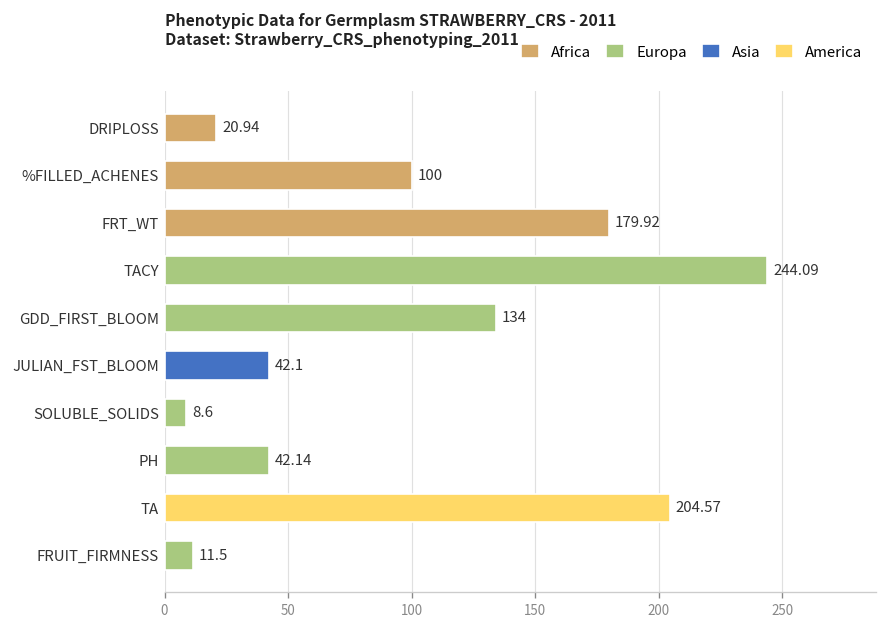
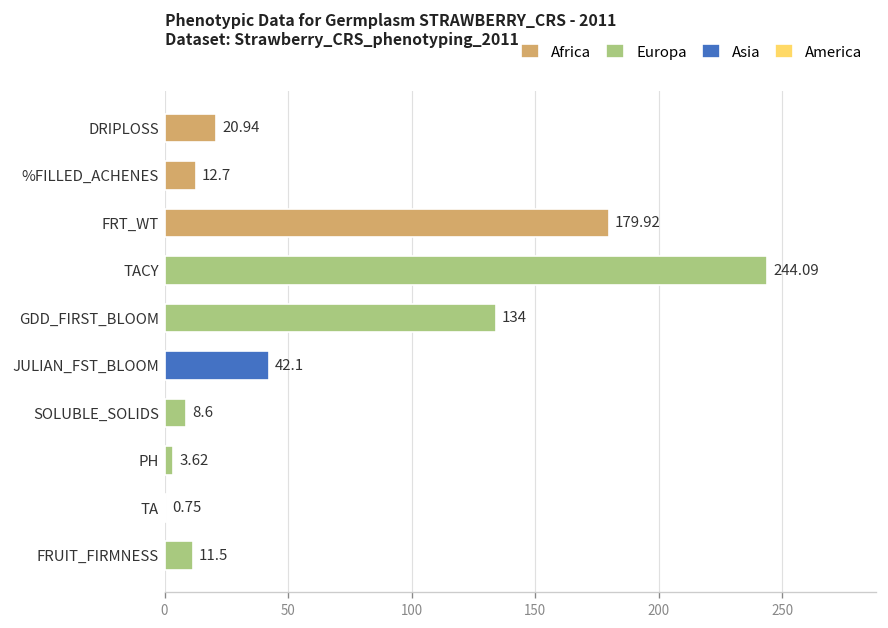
  {
    "DRIPLOSS": 20.94,
-   "%FILLED_ACHENES": 100,
+   "%FILLED_ACHENES": 12.7,
    "FRT_WT": 179.92,
    "TACY": 244.09,
    "GDD_FIRST_BLOOM": 134,
    "JULIAN_FST_BLOOM": 42.1,
    "SOLUBLE_SOLIDS": 8.6,
-   "PH": 42.14,
-   "TA": 204.57,
+   "PH": 3.62,
+   "TA": 0.75,
    "FRUIT_FIRMNESS": 11.5
  }
